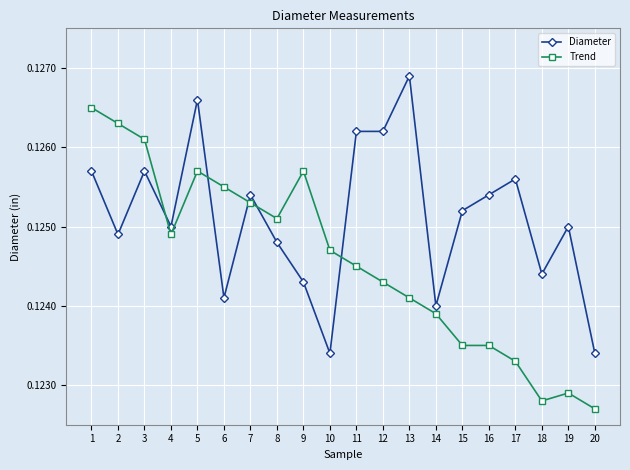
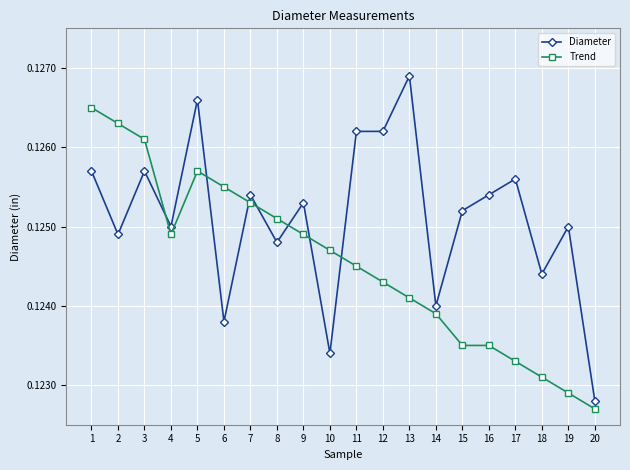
  {
    "Diameter": {
      "1": 0.1257,
      "2": 0.1249,
      "3": 0.1257,
      "4": 0.1250,
      "5": 0.1266,
-     "6": 0.1241,
+     "6": 0.1238,
      "7": 0.1254,
      "8": 0.1248,
-     "9": 0.1243,
+     "9": 0.1253,
      "10": 0.1234,
      "11": 0.1262,
      "12": 0.1262,
      "13": 0.1269,
      "14": 0.1240,
      "15": 0.1252,
      "16": 0.1254,
      "17": 0.1256,
      "18": 0.1244,
      "19": 0.1250,
-     "20": 0.1234
+     "20": 0.1228
    },
    "Trend": {
      "1": 0.1265,
      "2": 0.1263,
      "3": 0.1261,
      "4": 0.1249,
      "5": 0.1257,
      "6": 0.1255,
      "7": 0.1253,
      "8": 0.1251,
-     "9": 0.1257,
+     "9": 0.1249,
      "10": 0.1247,
      "11": 0.1245,
      "12": 0.1243,
      "13": 0.1241,
      "14": 0.1239,
      "15": 0.1235,
      "16": 0.1235,
      "17": 0.1233,
-     "18": 0.1228,
+     "18": 0.1231,
      "19": 0.1229,
      "20": 0.1227
    }
  }
